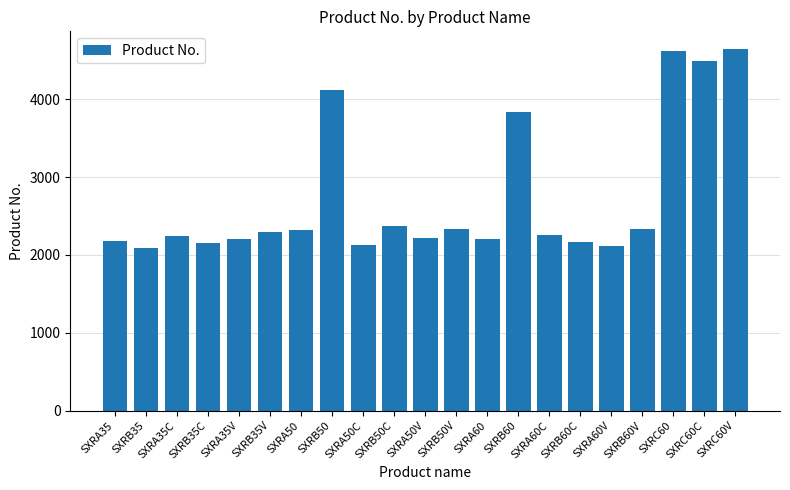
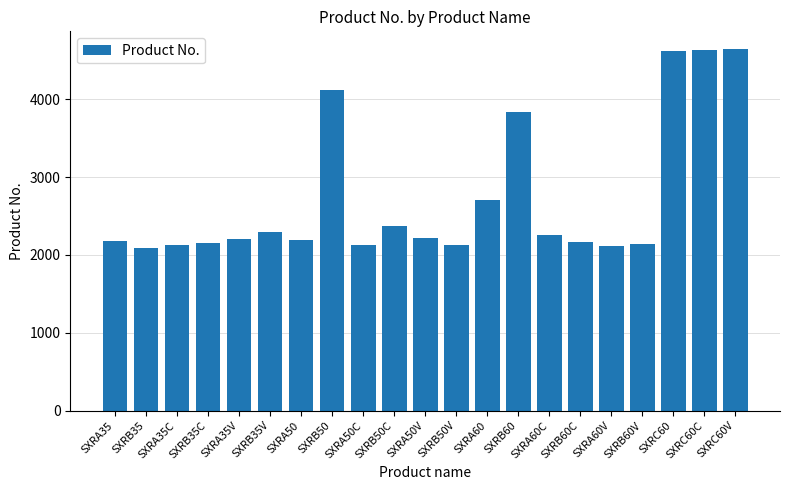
  {
    "SXRA35": 2200,
    "SXRB35": 2100,
-   "SXRA35C": 2200,
+   "SXRA35C": 2100,
    "SXRB35C": 2200,
    "SXRA35V": 2200,
    "SXRB35V": 2300,
-   "SXRA50": 2300,
+   "SXRA50": 2200,
    "SXRB50": 4100,
    "SXRA50C": 2100,
    "SXRB50C": 2400,
    "SXRA50V": 2200,
-   "SXRB50V": 2300,
-   "SXRA60": 2200,
+   "SXRB50V": 2100,
+   "SXRA60": 2700,
    "SXRB60": 3800,
    "SXRA60C": 2300,
    "SXRB60C": 2200,
    "SXRA60V": 2100,
-   "SXRB60V": 2300,
+   "SXRB60V": 2100,
    "SXRC60": 4600,
-   "SXRC60C": 4500,
+   "SXRC60C": 4600,
    "SXRC60V": 4600
  }
